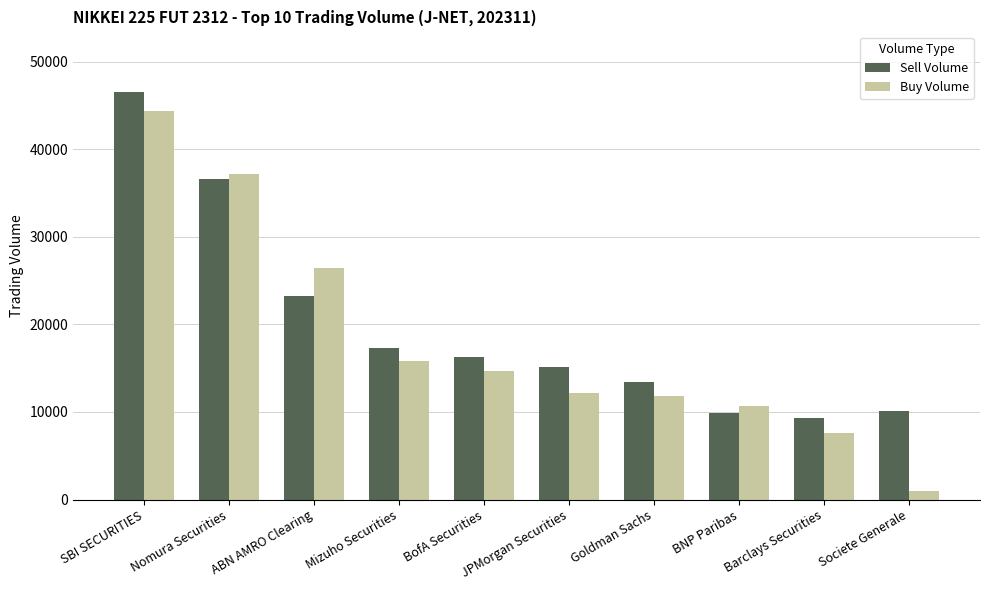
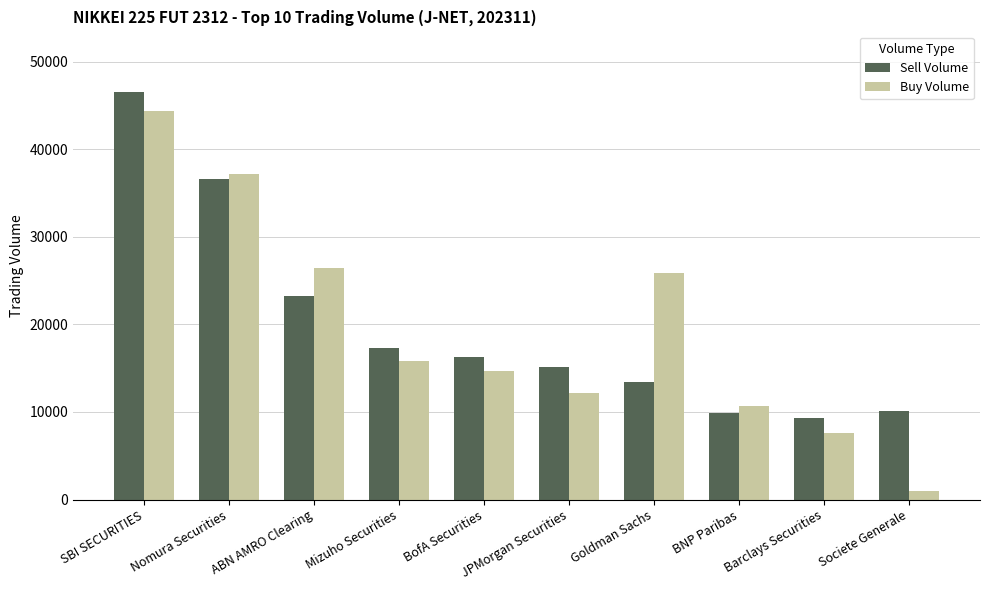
  {
    "Sell Volume": {
      "SBI SECURITIES": 46000,
      "Nomura Securities": 37000,
      "ABN AMRO Clearing": 23000,
      "Mizuho Securities": 17000,
      "BofA Securities": 16000,
      "JPMorgan Securities": 15000,
      "Goldman Sachs": 13000,
      "BNP Paribas": 10000,
      "Barclays Securities": 9000,
      "Societe Generale": 10000
    },
    "Buy Volume": {
      "SBI SECURITIES": 44000,
      "Nomura Securities": 37000,
      "ABN AMRO Clearing": 26000,
      "Mizuho Securities": 16000,
      "BofA Securities": 15000,
      "JPMorgan Securities": 12000,
-     "Goldman Sachs": 12000,
+     "Goldman Sachs": 26000,
      "BNP Paribas": 11000,
      "Barclays Securities": 8000,
      "Societe Generale": 1000
    }
  }
